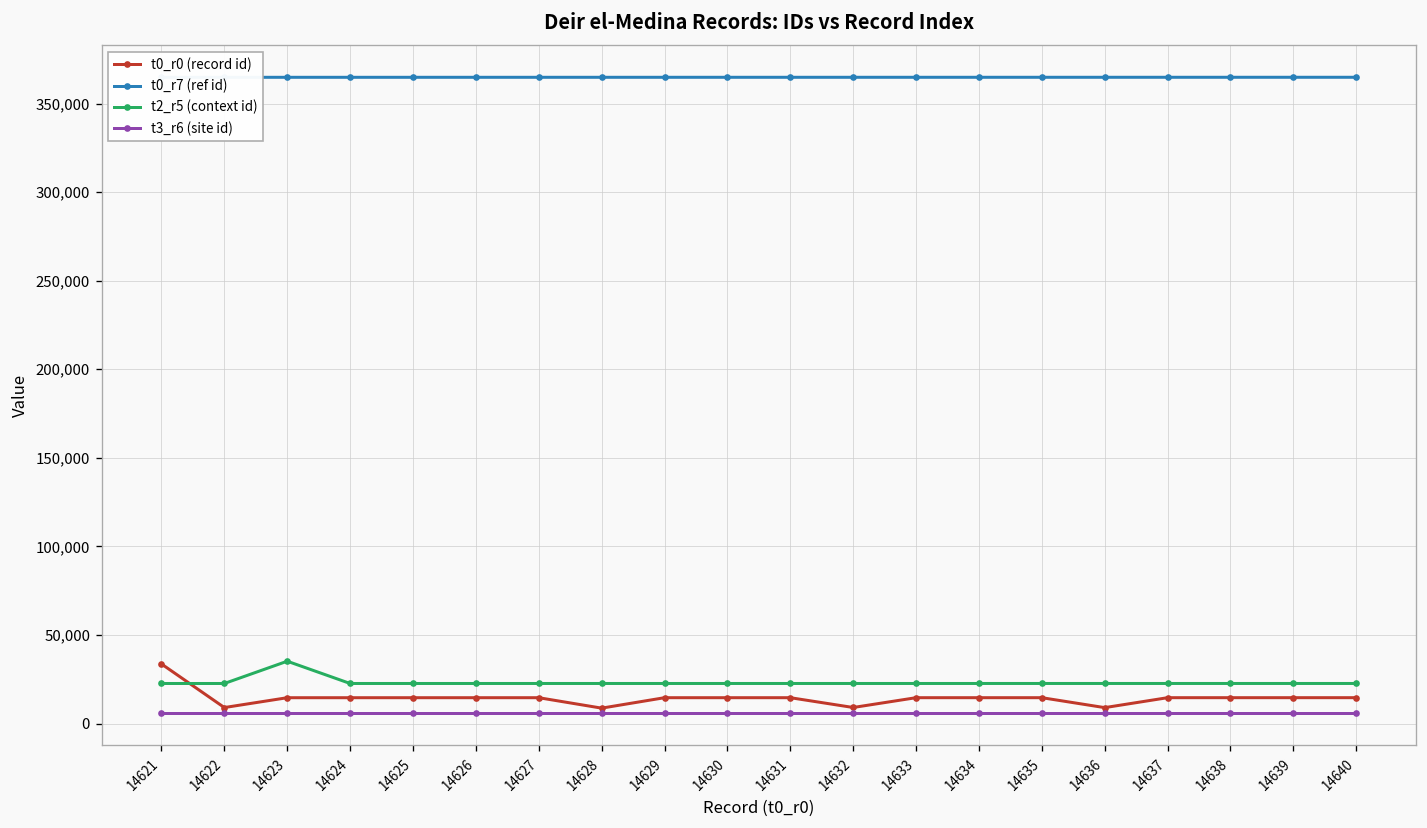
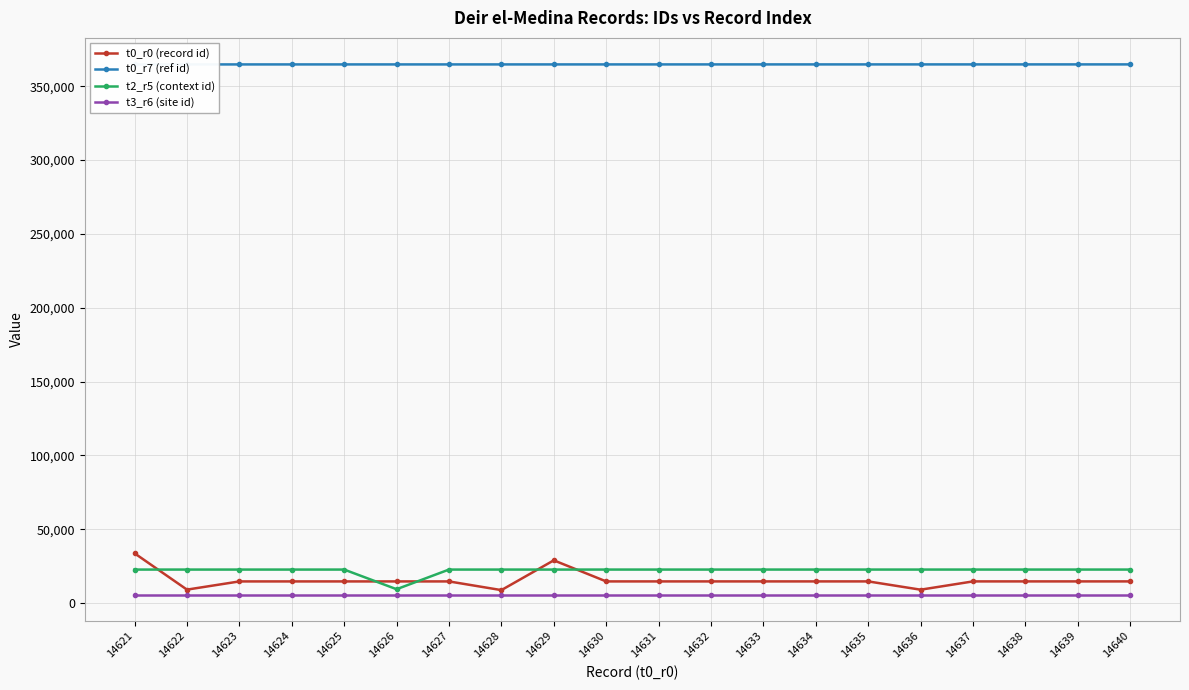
  {
    "t0_r0 (record id)": {
      "14621": "34,000",
      "14622": "9,000",
      "14623": "15,000",
      "14624": "15,000",
      "14625": "15,000",
      "14626": "15,000",
      "14627": "15,000",
      "14628": "9,000",
-     "14629": "15,000",
+     "14629": "29,000",
      "14630": "15,000",
      "14631": "15,000",
-     "14632": "9,000",
+     "14632": "15,000",
      "14633": "15,000",
      "14634": "15,000",
      "14635": "15,000",
      "14636": "9,000",
      "14637": "15,000",
      "14638": "15,000",
      "14639": "15,000",
      "14640": "15,000"
    },
    "t0_r7 (ref id)": {
      "14623": "365,000",
      "14624": "365,000",
      "14625": "365,000",
      "14626": "365,000",
      "14627": "365,000",
      "14628": "365,000",
      "14629": "365,000",
      "14630": "365,000",
      "14631": "365,000",
      "14632": "365,000",
      "14633": "365,000",
      "14634": "365,000",
      "14635": "365,000",
      "14636": "365,000",
      "14637": "365,000",
      "14638": "365,000",
      "14639": "365,000",
      "14640": "365,000"
    },
    "t2_r5 (context id)": {
      "14621": "23,000",
      "14622": "23,000",
-     "14623": "35,000",
+     "14623": "23,000",
      "14624": "23,000",
      "14625": "23,000",
-     "14626": "23,000",
+     "14626": "9,000",
      "14627": "23,000",
      "14628": "23,000",
      "14629": "23,000",
      "14630": "23,000",
      "14631": "23,000",
      "14632": "23,000",
      "14633": "23,000",
      "14634": "23,000",
      "14635": "23,000",
      "14636": "23,000",
      "14637": "23,000",
      "14638": "23,000",
      "14639": "23,000",
      "14640": "23,000"
    },
    "t3_r6 (site id)": {
      "14621": "6,000",
      "14622": "6,000",
      "14623": "6,000",
      "14624": "6,000",
      "14625": "6,000",
      "14626": "6,000",
      "14627": "6,000",
      "14628": "6,000",
      "14629": "6,000",
      "14630": "6,000",
      "14631": "6,000",
      "14632": "6,000",
      "14633": "6,000",
      "14634": "6,000",
      "14635": "6,000",
      "14636": "6,000",
      "14637": "6,000",
      "14638": "6,000",
      "14639": "6,000",
      "14640": "6,000"
    }
  }
